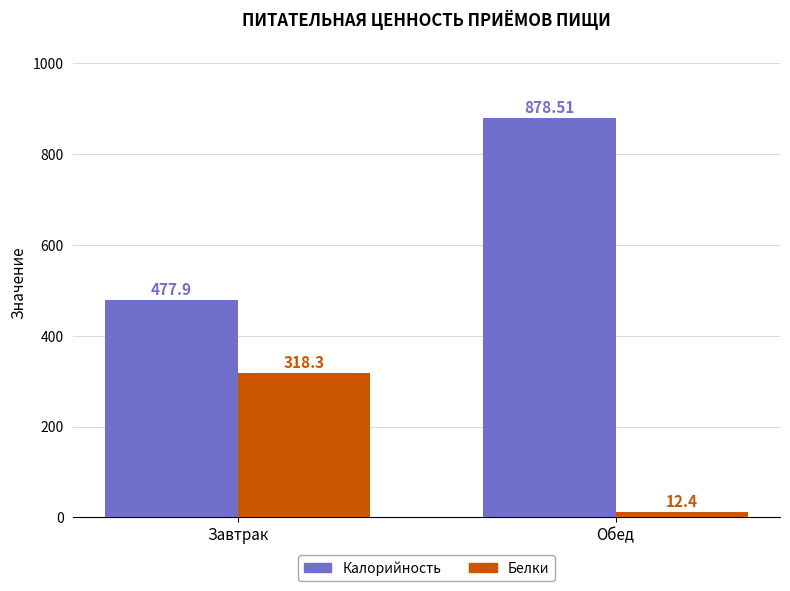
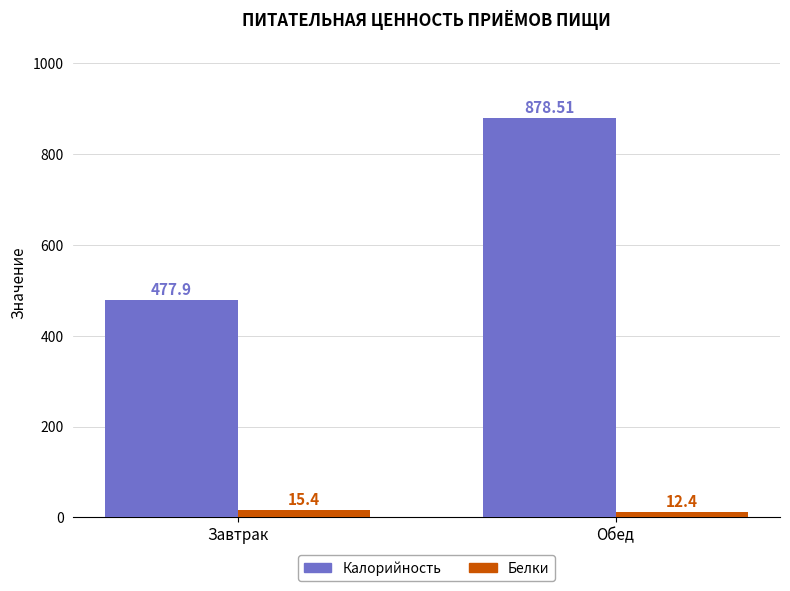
  {
    "Калорийность": {
      "Завтрак": 477.9,
      "Обед": 878.51
    },
    "Белки": {
-     "Завтрак": 318.3,
+     "Завтрак": 15.4,
      "Обед": 12.4
    }
  }
